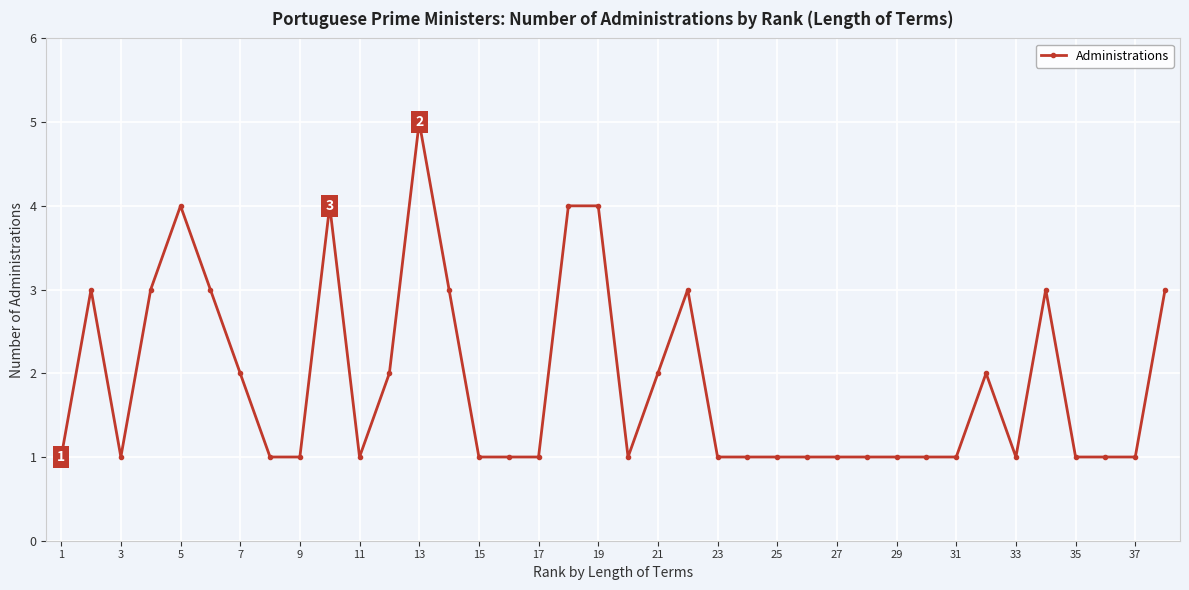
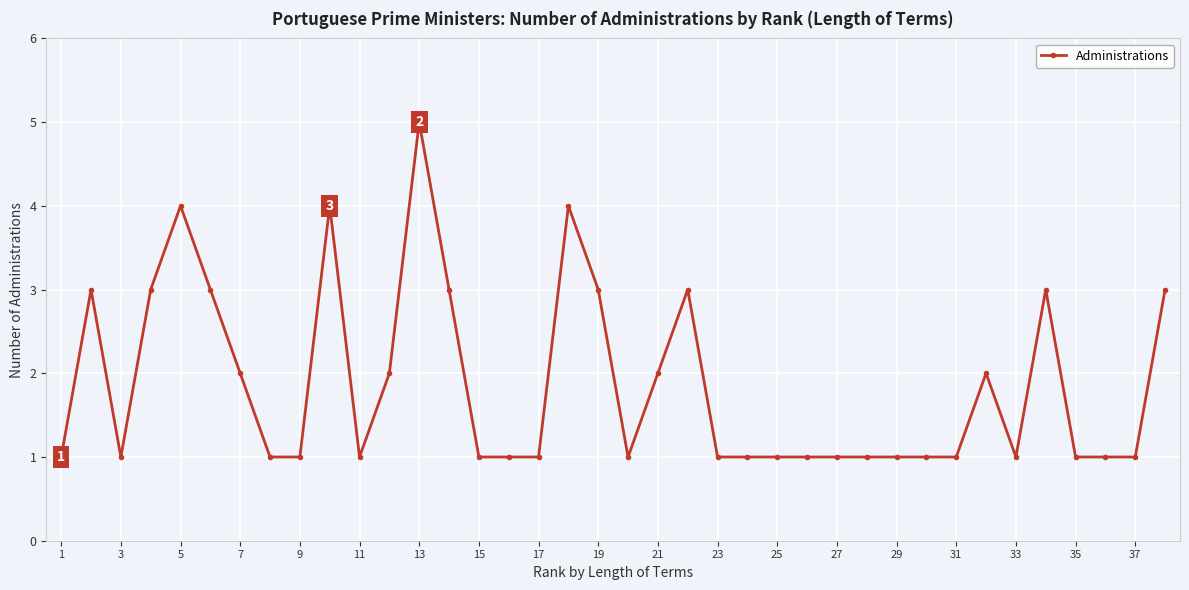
  {
    "3": 1,
    "5": 4,
    "7": 2,
    "9": 1,
    "11": 1,
    "15": 1,
    "17": 1,
-   "19": 4,
+   "19": 3,
    "21": 2,
    "23": 1,
    "25": 1,
    "27": 1,
    "29": 1,
    "31": 1,
    "33": 1,
    "35": 1,
    "37": 1
  }
